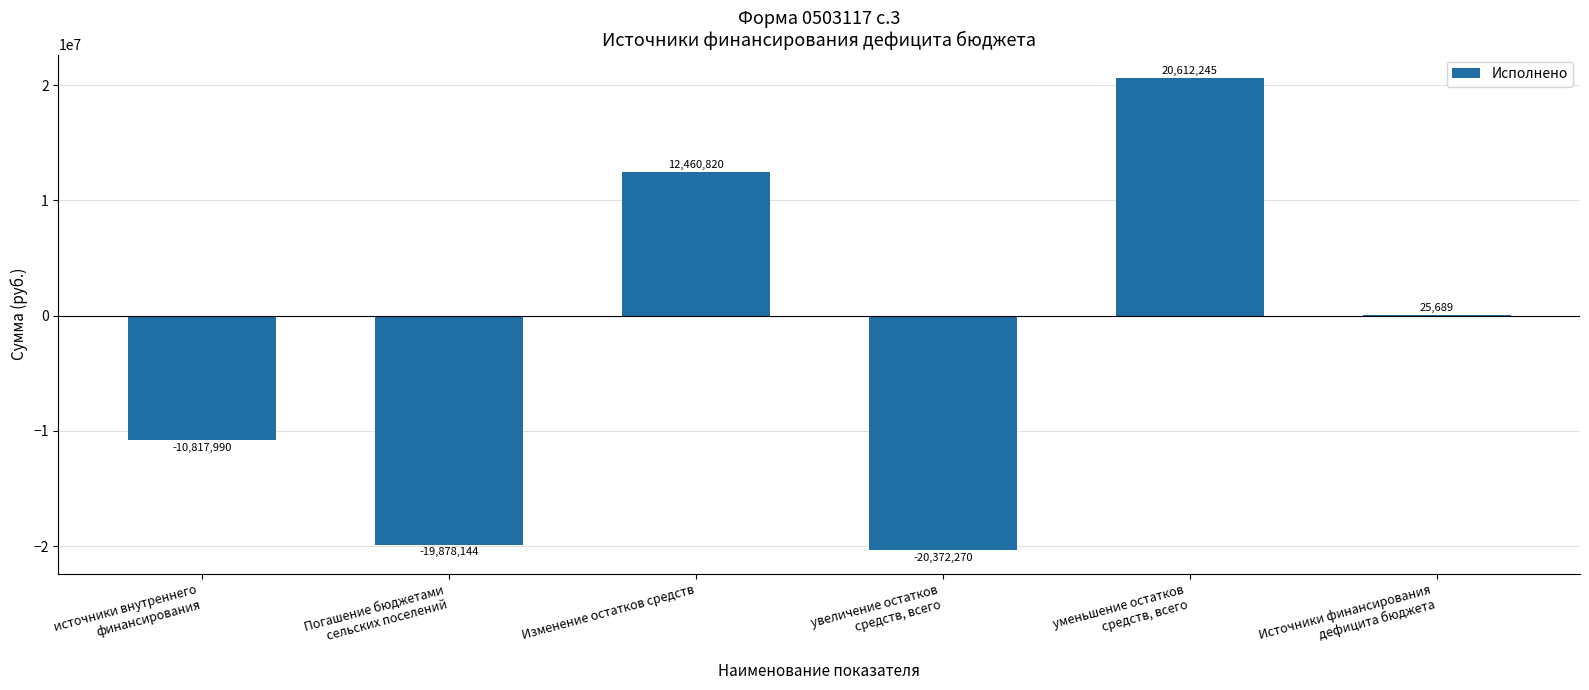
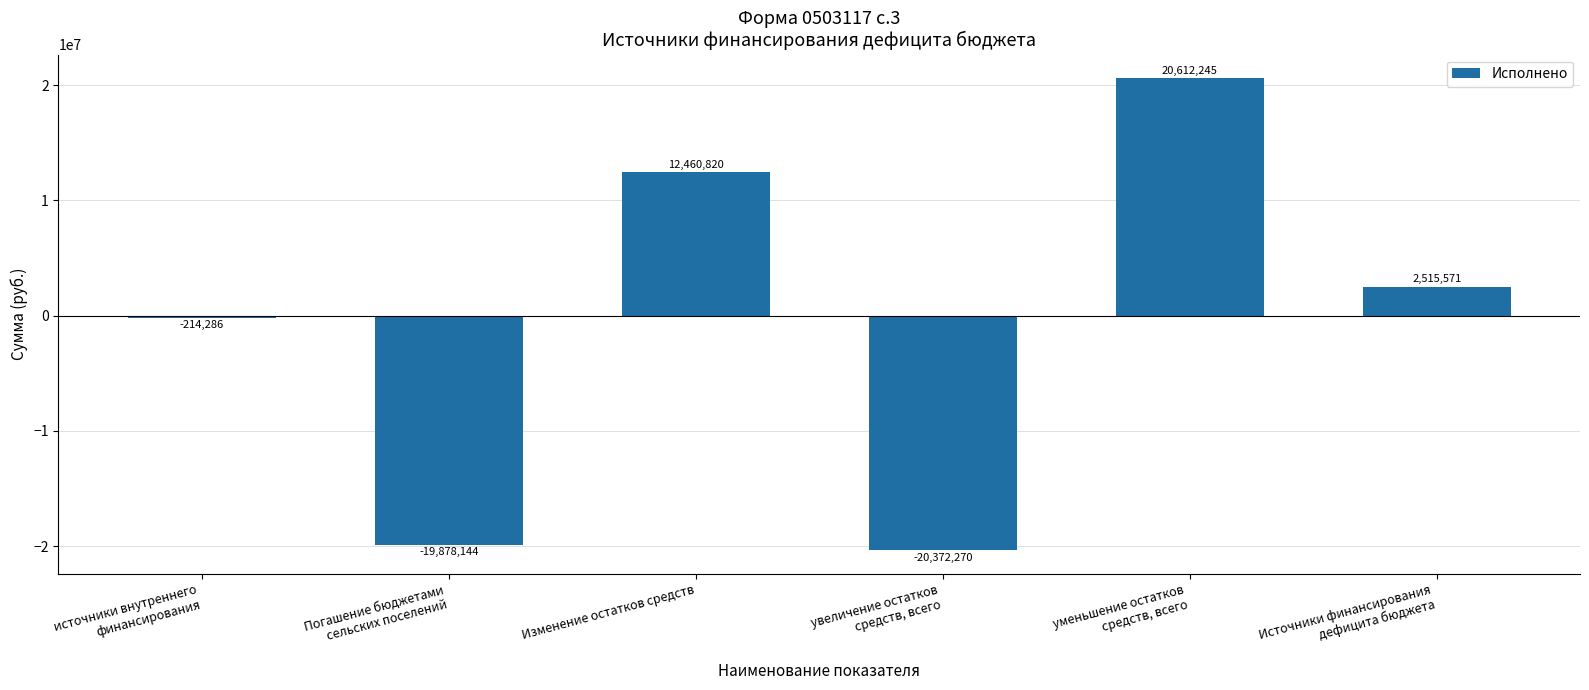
  {
-   "источники внутреннего финансирования": "-10,817,990",
+   "источники внутреннего финансирования": "-214,286",
    "Погашение бюджетами сельских поселений": "-19,878,144",
    "Изменение остатков средств": "12,460,820",
    "увеличение остатков средств, всего": "-20,372,270",
    "уменьшение остатков средств, всего": "20,612,245",
-   "Источники финансирования дефицита бюджета": "25,689"
+   "Источники финансирования дефицита бюджета": "2,515,571"
  }
